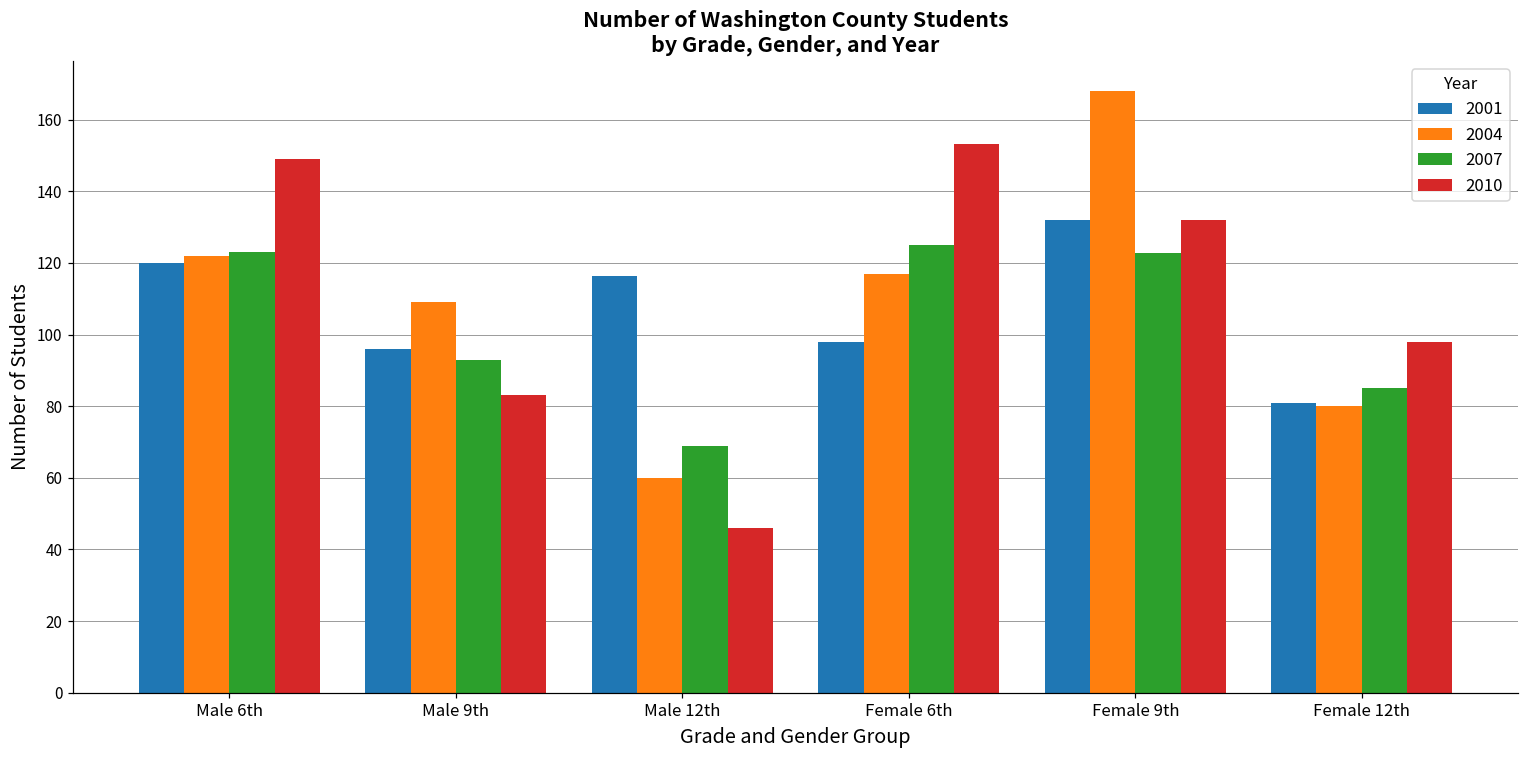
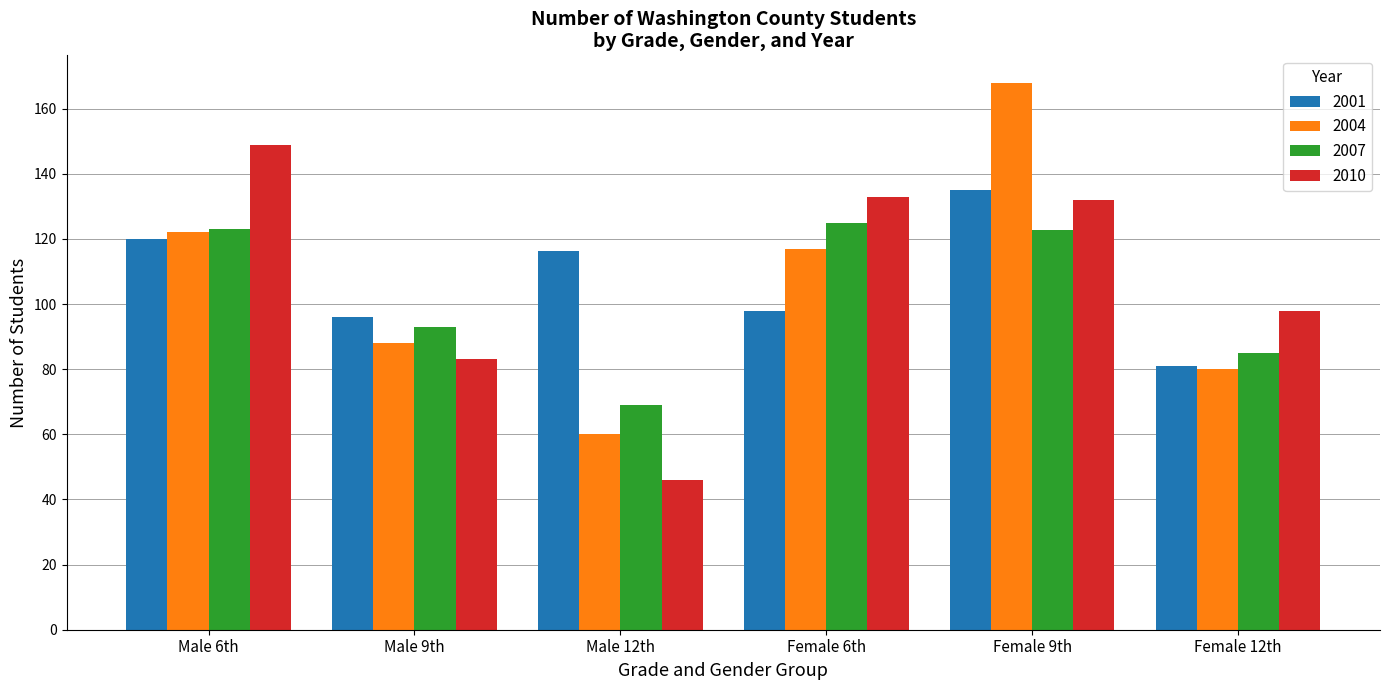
  {
    "2001": {
      "Male 6th": 120,
      "Male 9th": 96,
      "Male 12th": 116,
      "Female 6th": 98,
-     "Female 9th": 132,
+     "Female 9th": 135,
      "Female 12th": 81
    },
    "2004": {
      "Male 6th": 122,
-     "Male 9th": 109,
+     "Male 9th": 88,
      "Male 12th": 60,
      "Female 6th": 117,
      "Female 9th": 168,
      "Female 12th": 80
    },
    "2007": {
      "Male 6th": 123,
      "Male 9th": 93,
      "Male 12th": 69,
      "Female 6th": 125,
      "Female 9th": 123,
      "Female 12th": 85
    },
    "2010": {
      "Male 6th": 149,
      "Male 9th": 83,
      "Male 12th": 46,
-     "Female 6th": 153,
+     "Female 6th": 133,
      "Female 9th": 132,
      "Female 12th": 98
    }
  }
